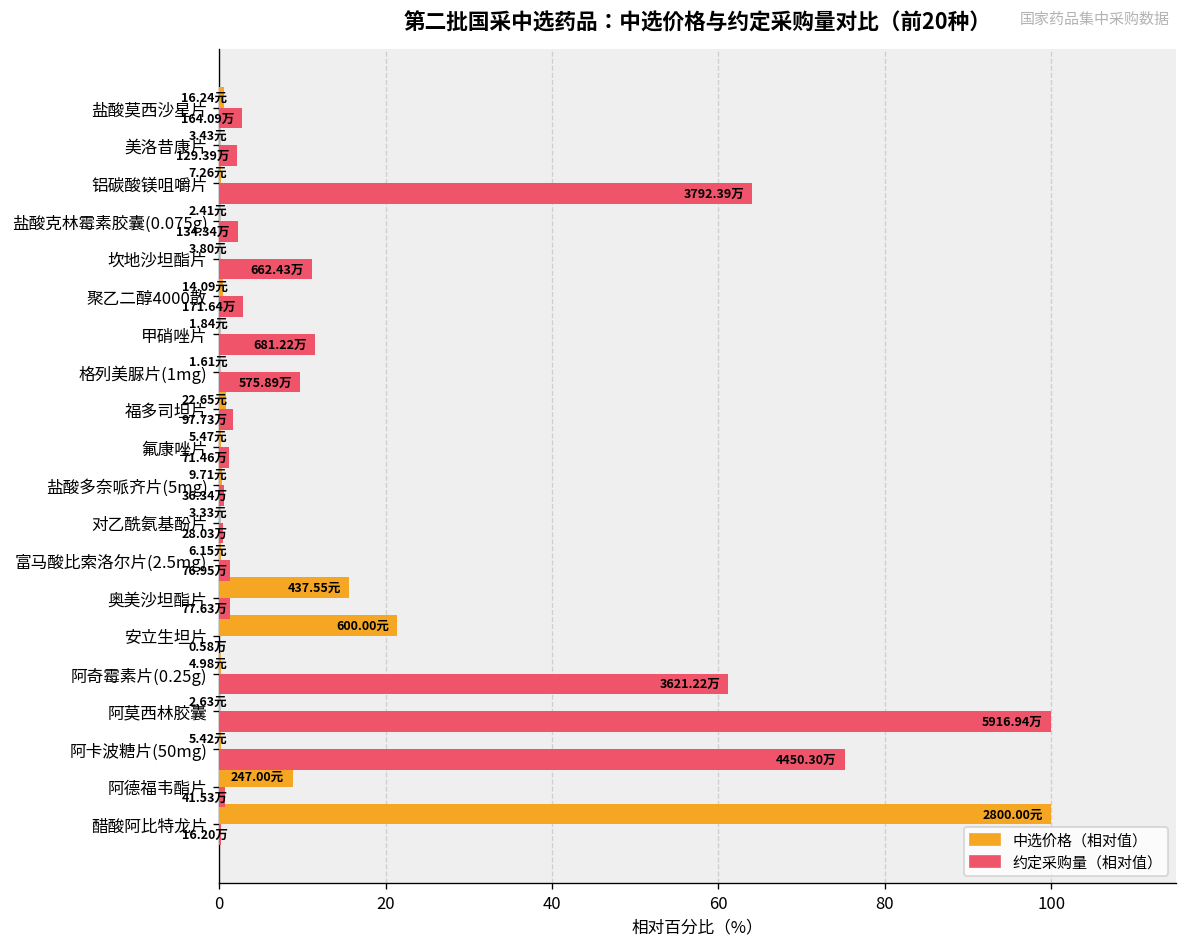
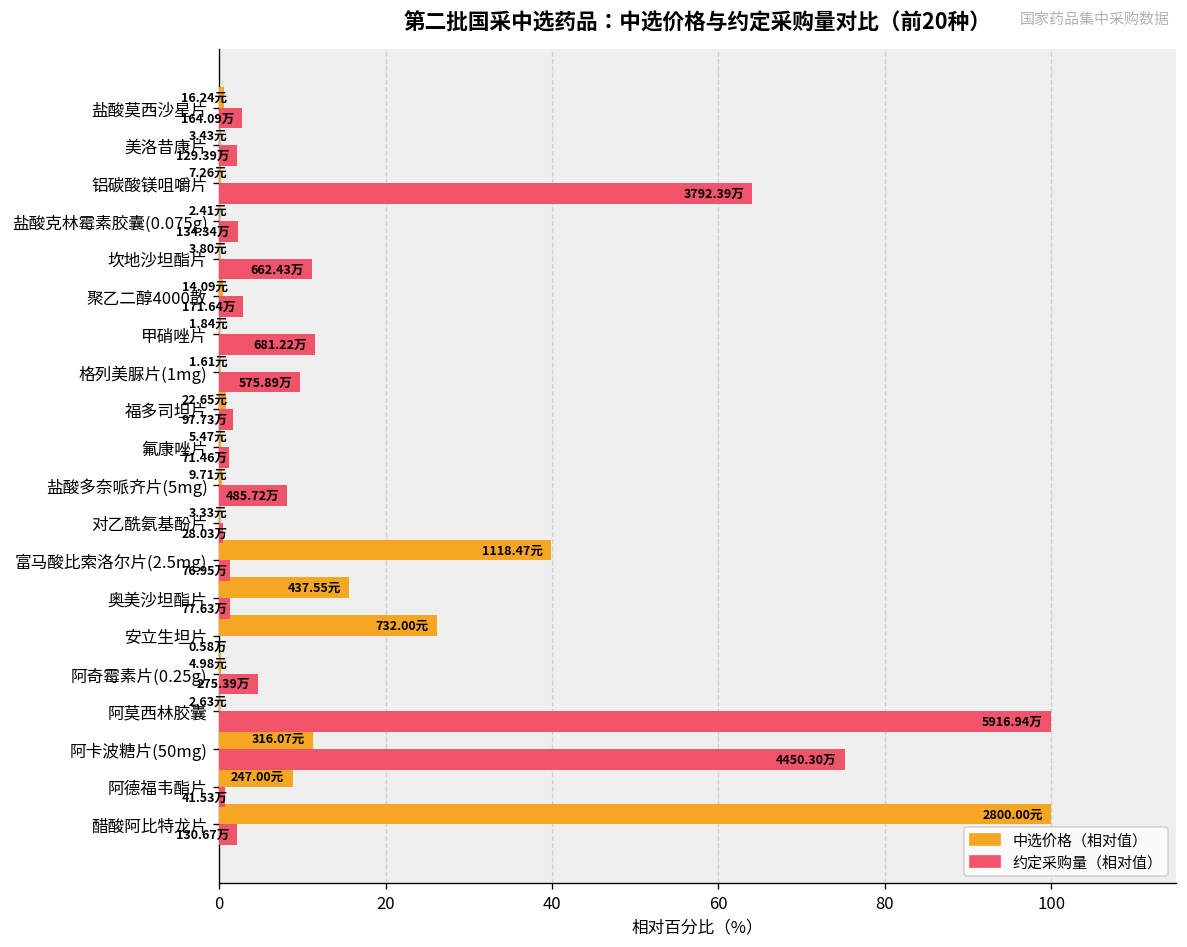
  {
    "中选价格（相对值）": {
-     "富马酸比索洛尔片(2.5mg)": "6.15元",
-     "安立生坦片": "600.00元",
-     "阿卡波糖片(50mg)": "5.42元"
+     "富马酸比索洛尔片(2.5mg)": "1118.47元",
+     "安立生坦片": "732.00元",
+     "阿卡波糖片(50mg)": "316.07元"
    },
    "约定采购量（相对值）": {
-     "盐酸多奈哌齐片(5mg)": "36.34万",
-     "阿奇霉素片(0.25g)": "3621.22万",
-     "醋酸阿比特龙片": "16.20万"
+     "盐酸多奈哌齐片(5mg)": "485.72万",
+     "阿奇霉素片(0.25g)": "275.39万",
+     "醋酸阿比特龙片": "130.67万"
    }
  }
